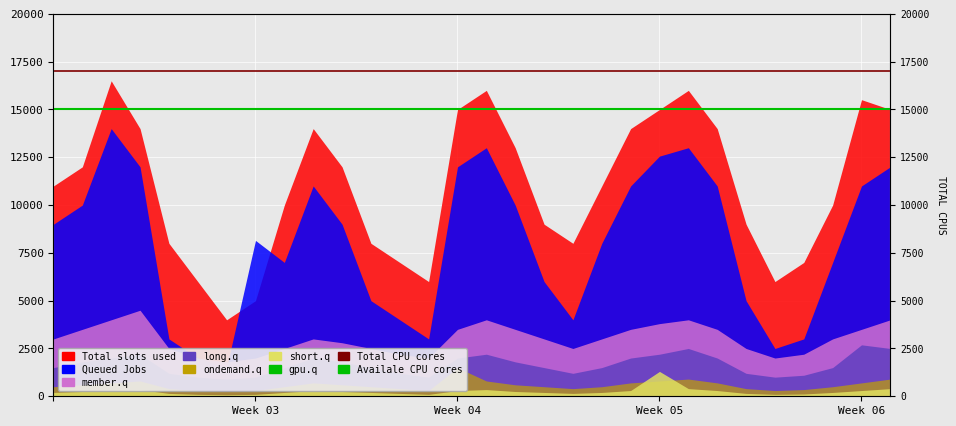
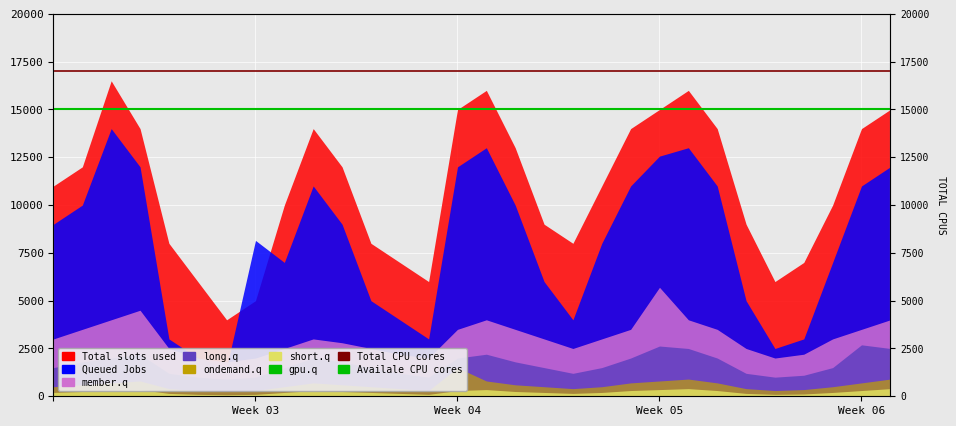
  {
    "Total CPU cores": {
      "Week 03": 17000,
      "Week 04": 17000,
      "Week 05": 17000,
      "Week 06": 17000
    },
    "Total slots used": {
      "Week 03": 5000,
-     "Week 06": 15500
+     "Week 06": 14000
    },
    "Availale CPU cores": {
      "Week 03": 15000,
      "Week 06": 15000
    },
    "Queued Jobs": {
      "Week 03": 8200,
      "Week 04": 12000,
      "Week 05": 12600,
      "Week 06": 11000
    },
    "member.q": {
      "Week 04": 3500,
-     "Week 05": 3800,
+     "Week 05": 5700,
      "Week 06": 3500
    },
    "long.q": {
-     "Week 05": 2200,
+     "Week 05": 2600,
      "Week 06": 2700
    },
    "ondemand.q": {
      "Week 05": 800,
      "Week 06": 700
    },
    "short.q": {
-     "Week 05": 1300,
+     "Week 05": 400,
      "Week 06": 300
    }
  }
